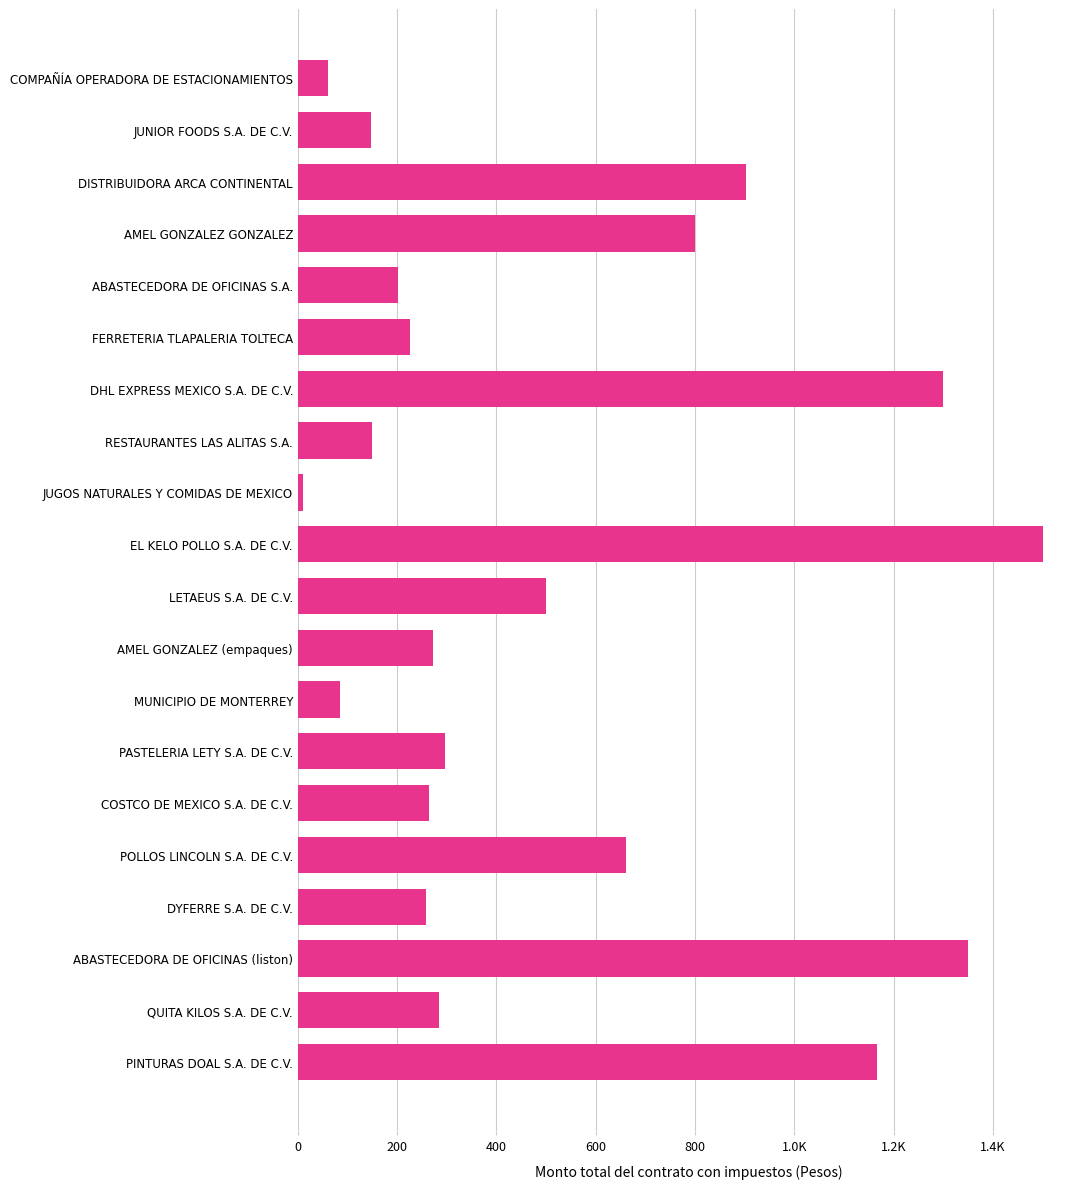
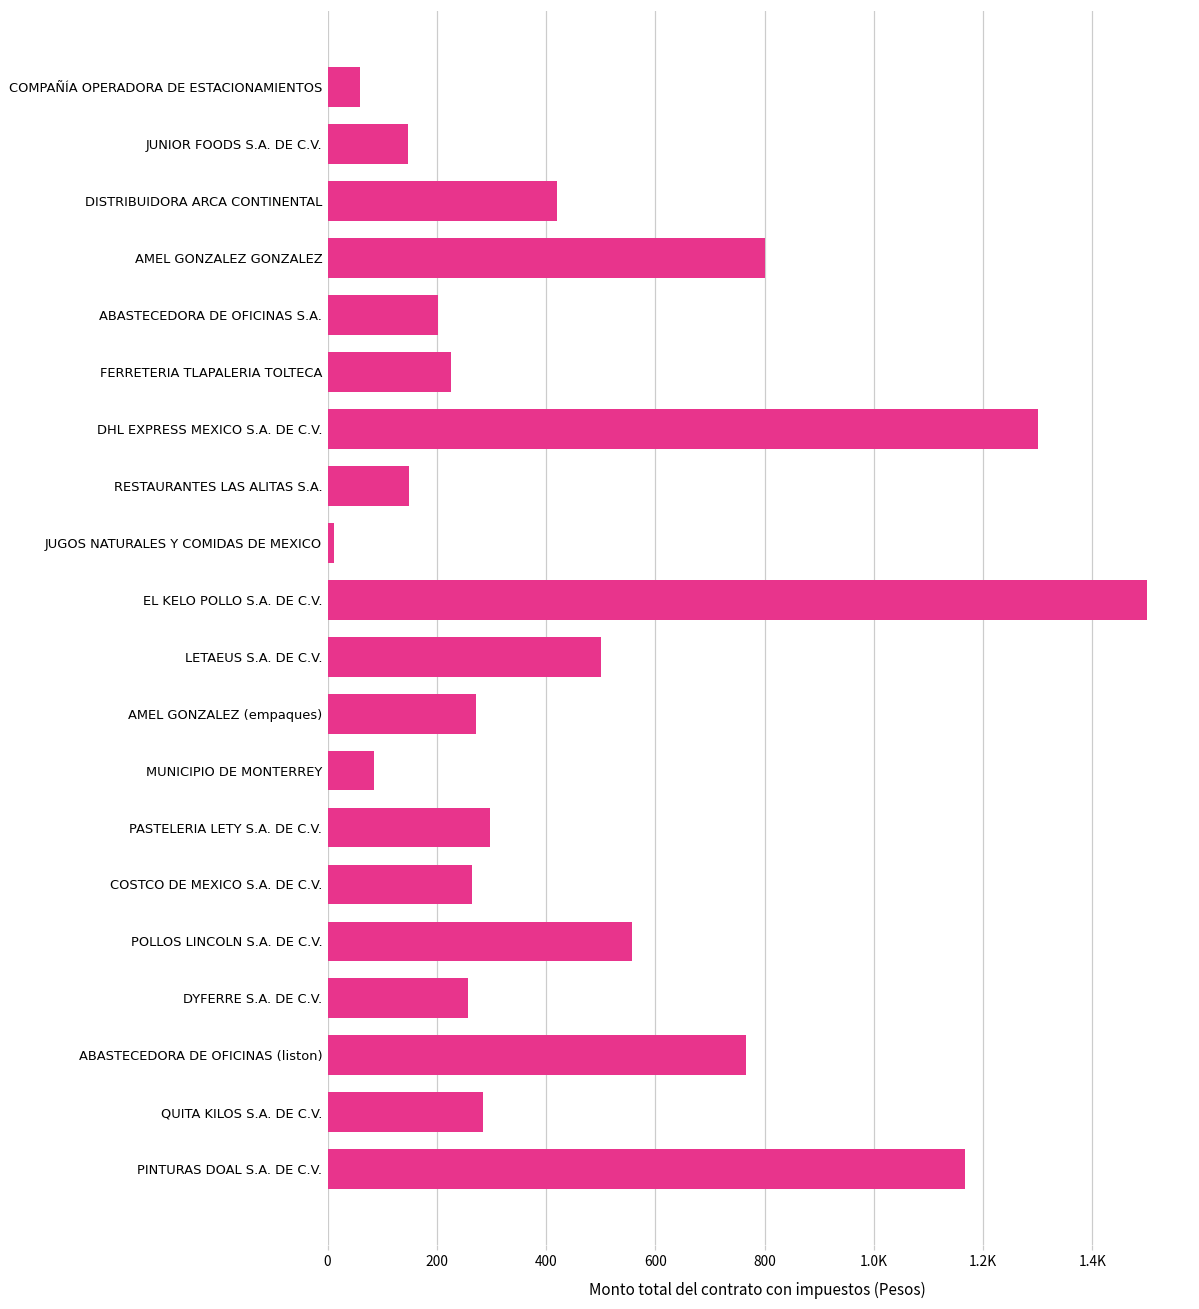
  {
    "COMPAÑÍA OPERADORA DE ESTACIONAMIENTOS": 60,
    "JUNIOR FOODS S.A. DE C.V.": 150,
-   "DISTRIBUIDORA ARCA CONTINENTAL": 900,
+   "DISTRIBUIDORA ARCA CONTINENTAL": 420,
    "AMEL GONZALEZ GONZALEZ": 800,
    "ABASTECEDORA DE OFICINAS S.A.": 200,
    "FERRETERIA TLAPALERIA TOLTECA": 230,
    "DHL EXPRESS MEXICO S.A. DE C.V.": 1300,
    "RESTAURANTES LAS ALITAS S.A.": 150,
    "JUGOS NATURALES Y COMIDAS DE MEXICO": 10,
    "EL KELO POLLO S.A. DE C.V.": 1500,
    "LETAEUS S.A. DE C.V.": 500,
    "AMEL GONZALEZ (empaques)": 270,
    "MUNICIPIO DE MONTERREY": 80,
    "PASTELERIA LETY S.A. DE C.V.": 300,
    "COSTCO DE MEXICO S.A. DE C.V.": 270,
-   "POLLOS LINCOLN S.A. DE C.V.": 660,
+   "POLLOS LINCOLN S.A. DE C.V.": 560,
    "DYFERRE S.A. DE C.V.": 260,
-   "ABASTECEDORA DE OFICINAS (liston)": 1350,
+   "ABASTECEDORA DE OFICINAS (liston)": 770,
    "QUITA KILOS S.A. DE C.V.": 280,
    "PINTURAS DOAL S.A. DE C.V.": 1170
  }
